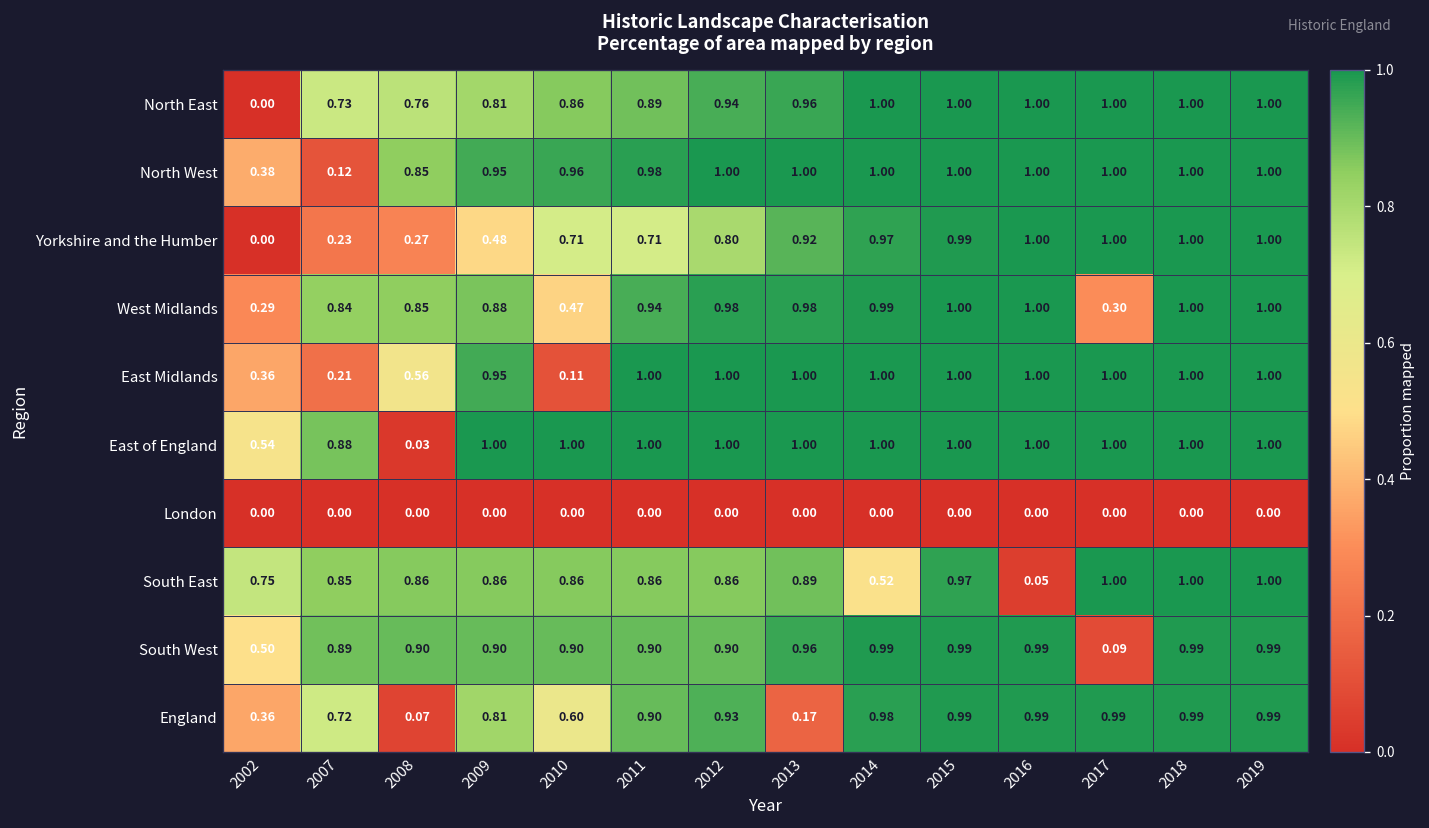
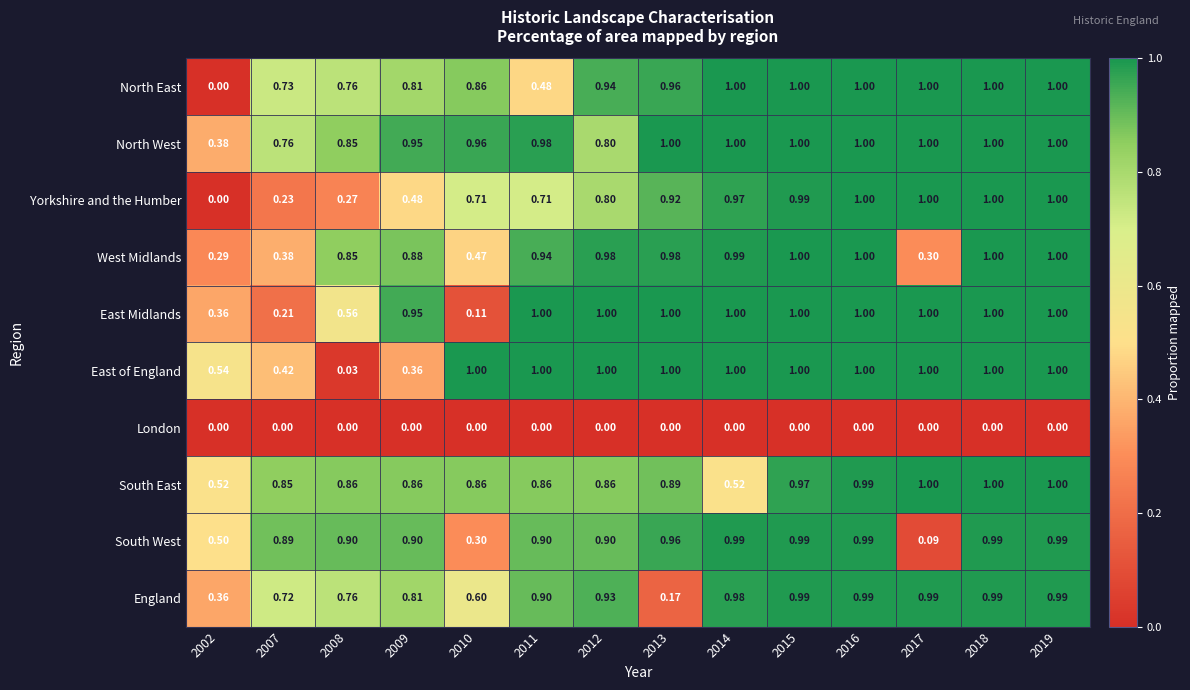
  {
    "North East": {
      "2002": 0.00,
      "2007": 0.73,
      "2008": 0.76,
      "2009": 0.81,
      "2010": 0.86,
-     "2011": 0.89,
+     "2011": 0.48,
      "2012": 0.94,
      "2013": 0.96,
      "2014": 1.00,
      "2015": 1.00,
      "2016": 1.00,
      "2017": 1.00,
      "2018": 1.00,
      "2019": 1.00
    },
    "North West": {
      "2002": 0.38,
-     "2007": 0.12,
+     "2007": 0.76,
      "2008": 0.85,
      "2009": 0.95,
      "2010": 0.96,
      "2011": 0.98,
-     "2012": 1.00,
+     "2012": 0.80,
      "2013": 1.00,
      "2014": 1.00,
      "2015": 1.00,
      "2016": 1.00,
      "2017": 1.00,
      "2018": 1.00,
      "2019": 1.00
    },
    "Yorkshire and the Humber": {
      "2002": 0.00,
      "2007": 0.23,
      "2008": 0.27,
      "2009": 0.48,
      "2010": 0.71,
      "2011": 0.71,
      "2012": 0.80,
      "2013": 0.92,
      "2014": 0.97,
      "2015": 0.99,
      "2016": 1.00,
      "2017": 1.00,
      "2018": 1.00,
      "2019": 1.00
    },
    "West Midlands": {
      "2002": 0.29,
-     "2007": 0.84,
+     "2007": 0.38,
      "2008": 0.85,
      "2009": 0.88,
      "2010": 0.47,
      "2011": 0.94,
      "2012": 0.98,
      "2013": 0.98,
      "2014": 0.99,
      "2015": 1.00,
      "2016": 1.00,
      "2017": 0.30,
      "2018": 1.00,
      "2019": 1.00
    },
    "East Midlands": {
      "2002": 0.36,
      "2007": 0.21,
      "2008": 0.56,
      "2009": 0.95,
      "2010": 0.11,
      "2011": 1.00,
      "2012": 1.00,
      "2013": 1.00,
      "2014": 1.00,
      "2015": 1.00,
      "2016": 1.00,
      "2017": 1.00,
      "2018": 1.00,
      "2019": 1.00
    },
    "East of England": {
      "2002": 0.54,
-     "2007": 0.88,
+     "2007": 0.42,
      "2008": 0.03,
-     "2009": 1.00,
+     "2009": 0.36,
      "2010": 1.00,
      "2011": 1.00,
      "2012": 1.00,
      "2013": 1.00,
      "2014": 1.00,
      "2015": 1.00,
      "2016": 1.00,
      "2017": 1.00,
      "2018": 1.00,
      "2019": 1.00
    },
    "London": {
      "2002": 0.00,
      "2007": 0.00,
      "2008": 0.00,
      "2009": 0.00,
      "2010": 0.00,
      "2011": 0.00,
      "2012": 0.00,
      "2013": 0.00,
      "2014": 0.00,
      "2015": 0.00,
      "2016": 0.00,
      "2017": 0.00,
      "2018": 0.00,
      "2019": 0.00
    },
    "South East": {
-     "2002": 0.75,
+     "2002": 0.52,
      "2007": 0.85,
      "2008": 0.86,
      "2009": 0.86,
      "2010": 0.86,
      "2011": 0.86,
      "2012": 0.86,
      "2013": 0.89,
      "2014": 0.52,
      "2015": 0.97,
-     "2016": 0.05,
+     "2016": 0.99,
      "2017": 1.00,
      "2018": 1.00,
      "2019": 1.00
    },
    "South West": {
      "2002": 0.50,
      "2007": 0.89,
      "2008": 0.90,
      "2009": 0.90,
-     "2010": 0.90,
+     "2010": 0.30,
      "2011": 0.90,
      "2012": 0.90,
      "2013": 0.96,
      "2014": 0.99,
      "2015": 0.99,
      "2016": 0.99,
      "2017": 0.09,
      "2018": 0.99,
      "2019": 0.99
    },
    "England": {
      "2002": 0.36,
      "2007": 0.72,
-     "2008": 0.07,
+     "2008": 0.76,
      "2009": 0.81,
      "2010": 0.60,
      "2011": 0.90,
      "2012": 0.93,
      "2013": 0.17,
      "2014": 0.98,
      "2015": 0.99,
      "2016": 0.99,
      "2017": 0.99,
      "2018": 0.99,
      "2019": 0.99
    }
  }
